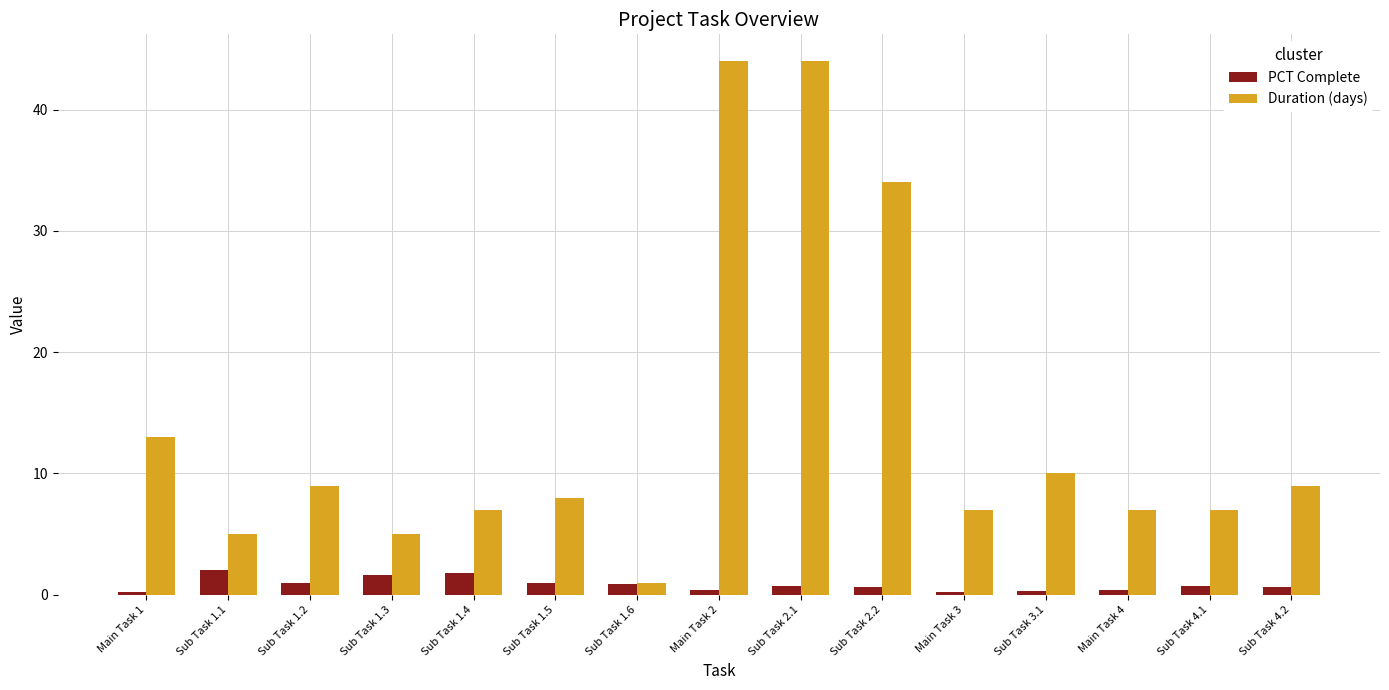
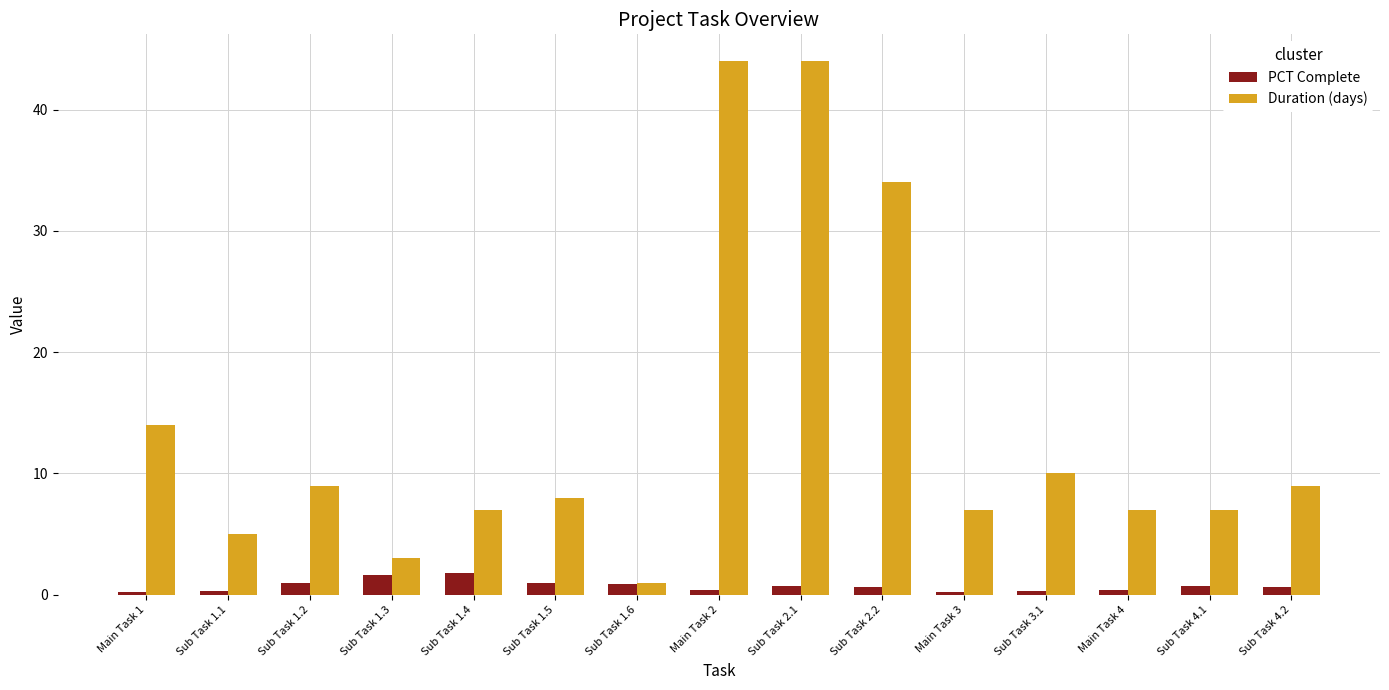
  {
    "PCT Complete": {
      "Main Task 1": 0.3,
-     "Sub Task 1.1": 2.0,
+     "Sub Task 1.1": 0.3,
      "Sub Task 1.2": 1.0,
      "Sub Task 1.3": 1.6,
      "Sub Task 1.4": 1.8,
      "Sub Task 1.5": 1.0,
      "Sub Task 1.6": 0.9,
      "Main Task 2": 0.4,
      "Sub Task 2.1": 0.7,
      "Sub Task 2.2": 0.6,
      "Main Task 3": 0.3,
      "Sub Task 3.1": 0.3,
      "Main Task 4": 0.4,
      "Sub Task 4.1": 0.7,
      "Sub Task 4.2": 0.6
    },
    "Duration (days)": {
-     "Main Task 1": 13,
+     "Main Task 1": 14,
      "Sub Task 1.1": 5,
      "Sub Task 1.2": 9,
-     "Sub Task 1.3": 5,
+     "Sub Task 1.3": 3,
      "Sub Task 1.4": 7,
      "Sub Task 1.5": 8,
      "Sub Task 1.6": 1,
      "Main Task 2": 44,
      "Sub Task 2.1": 44,
      "Sub Task 2.2": 34,
      "Main Task 3": 7,
      "Sub Task 3.1": 10,
      "Main Task 4": 7,
      "Sub Task 4.1": 7,
      "Sub Task 4.2": 9
    }
  }
